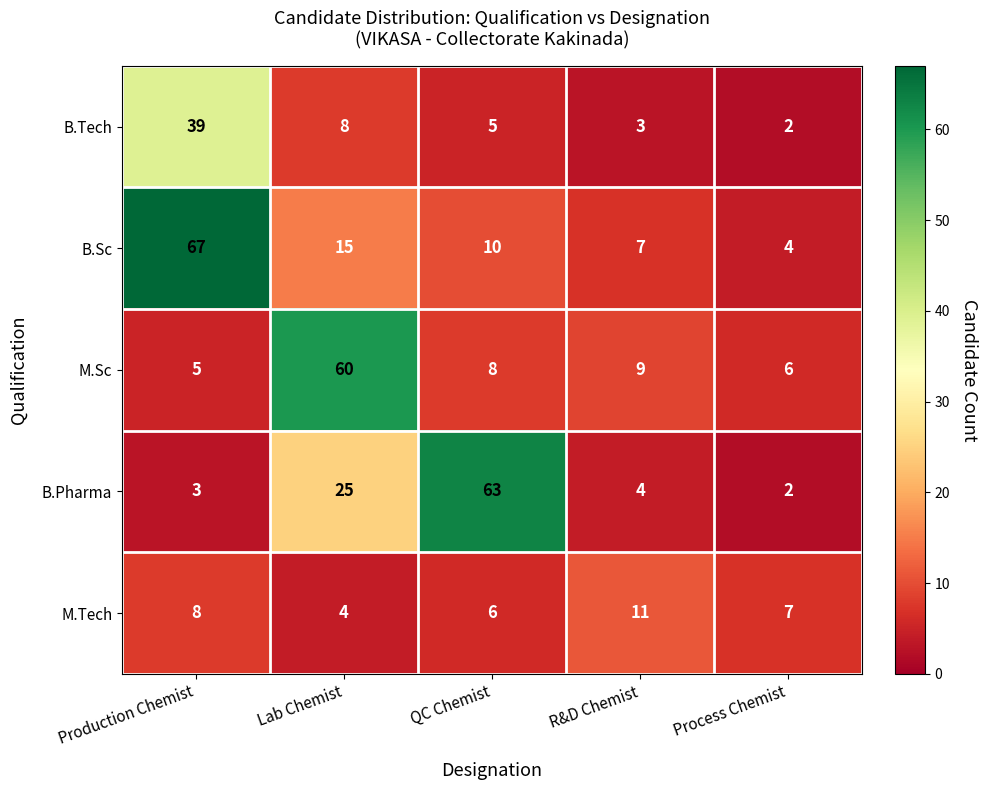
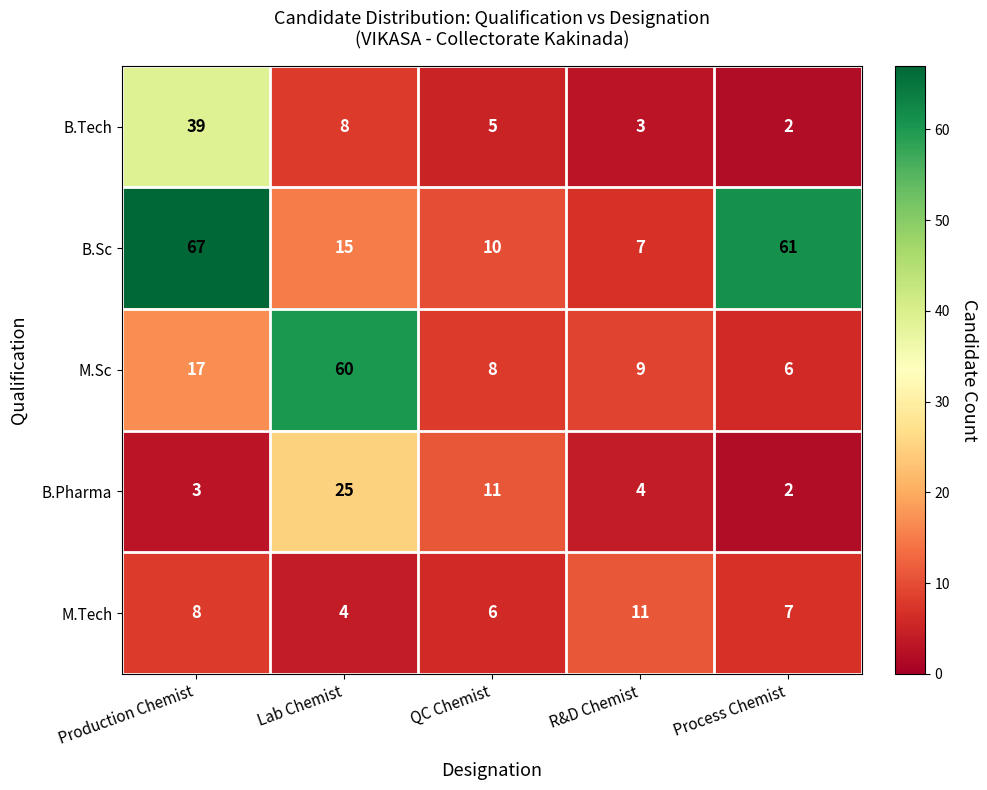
  {
    "B.Tech": {
      "Production Chemist": 39,
      "Lab Chemist": 8,
      "QC Chemist": 5,
      "R&D Chemist": 3,
      "Process Chemist": 2
    },
    "B.Sc": {
      "Production Chemist": 67,
      "Lab Chemist": 15,
      "QC Chemist": 10,
      "R&D Chemist": 7,
-     "Process Chemist": 4
+     "Process Chemist": 61
    },
    "M.Sc": {
-     "Production Chemist": 5,
+     "Production Chemist": 17,
      "Lab Chemist": 60,
      "QC Chemist": 8,
      "R&D Chemist": 9,
      "Process Chemist": 6
    },
    "B.Pharma": {
      "Production Chemist": 3,
      "Lab Chemist": 25,
-     "QC Chemist": 63,
+     "QC Chemist": 11,
      "R&D Chemist": 4,
      "Process Chemist": 2
    },
    "M.Tech": {
      "Production Chemist": 8,
      "Lab Chemist": 4,
      "QC Chemist": 6,
      "R&D Chemist": 11,
      "Process Chemist": 7
    }
  }
